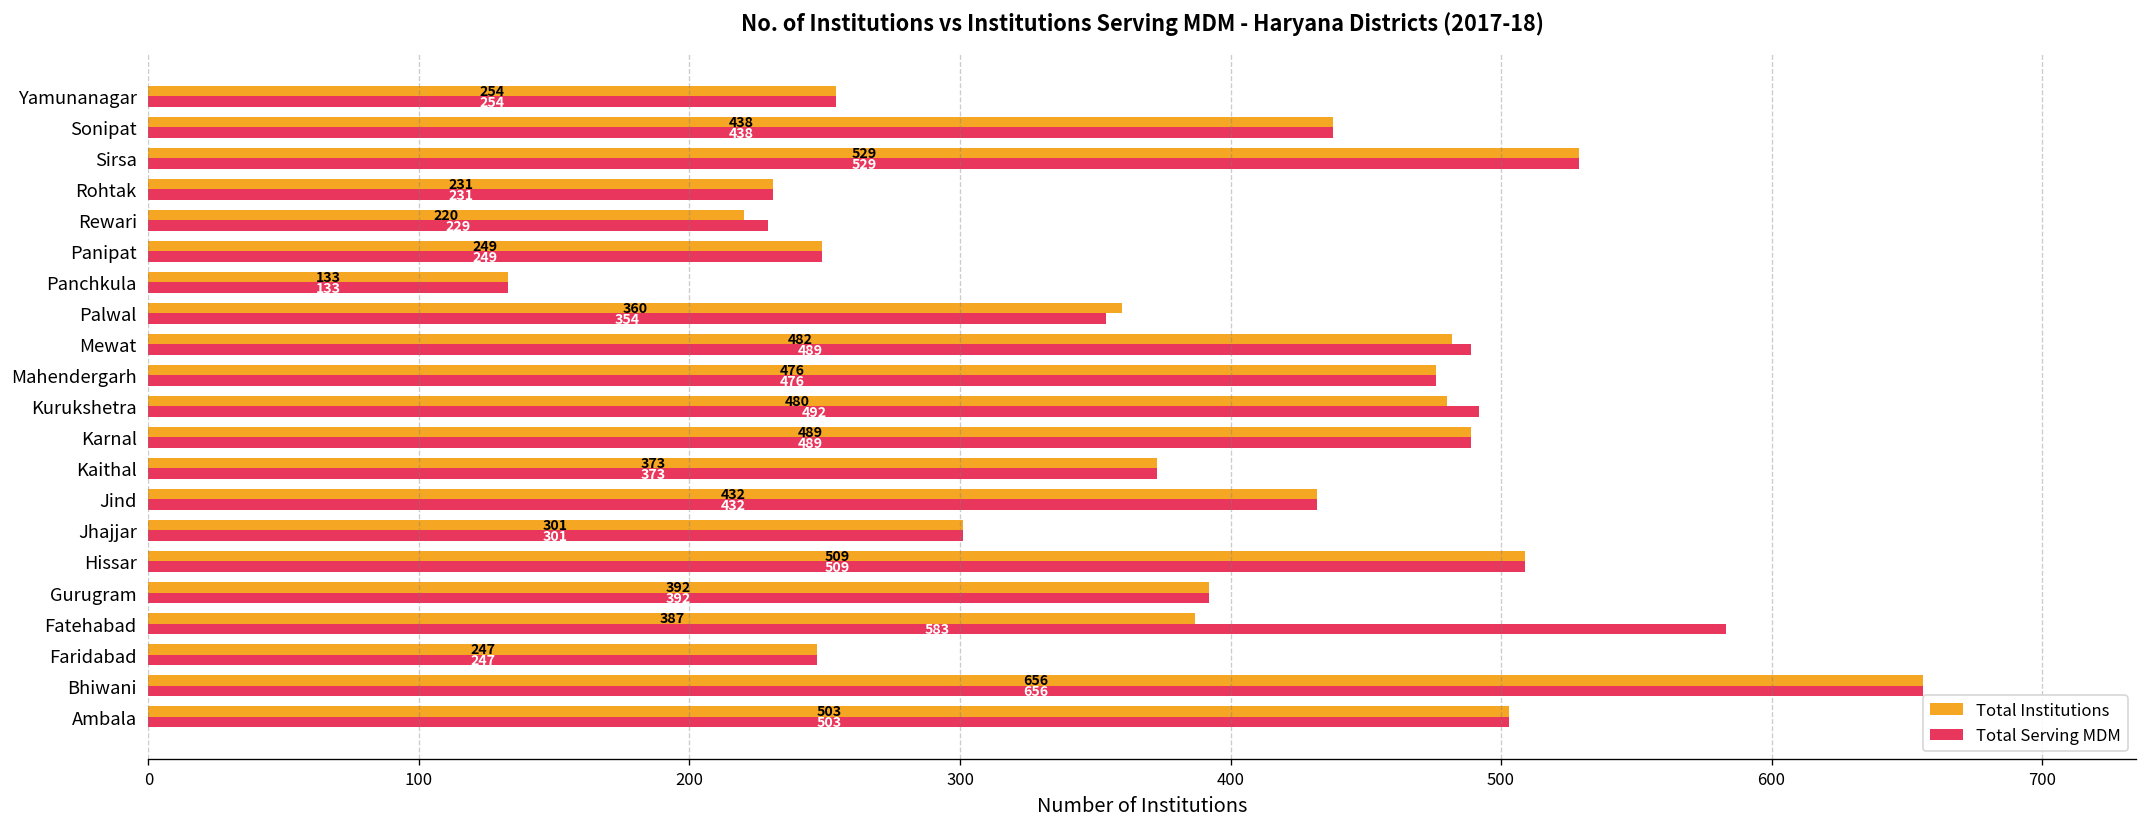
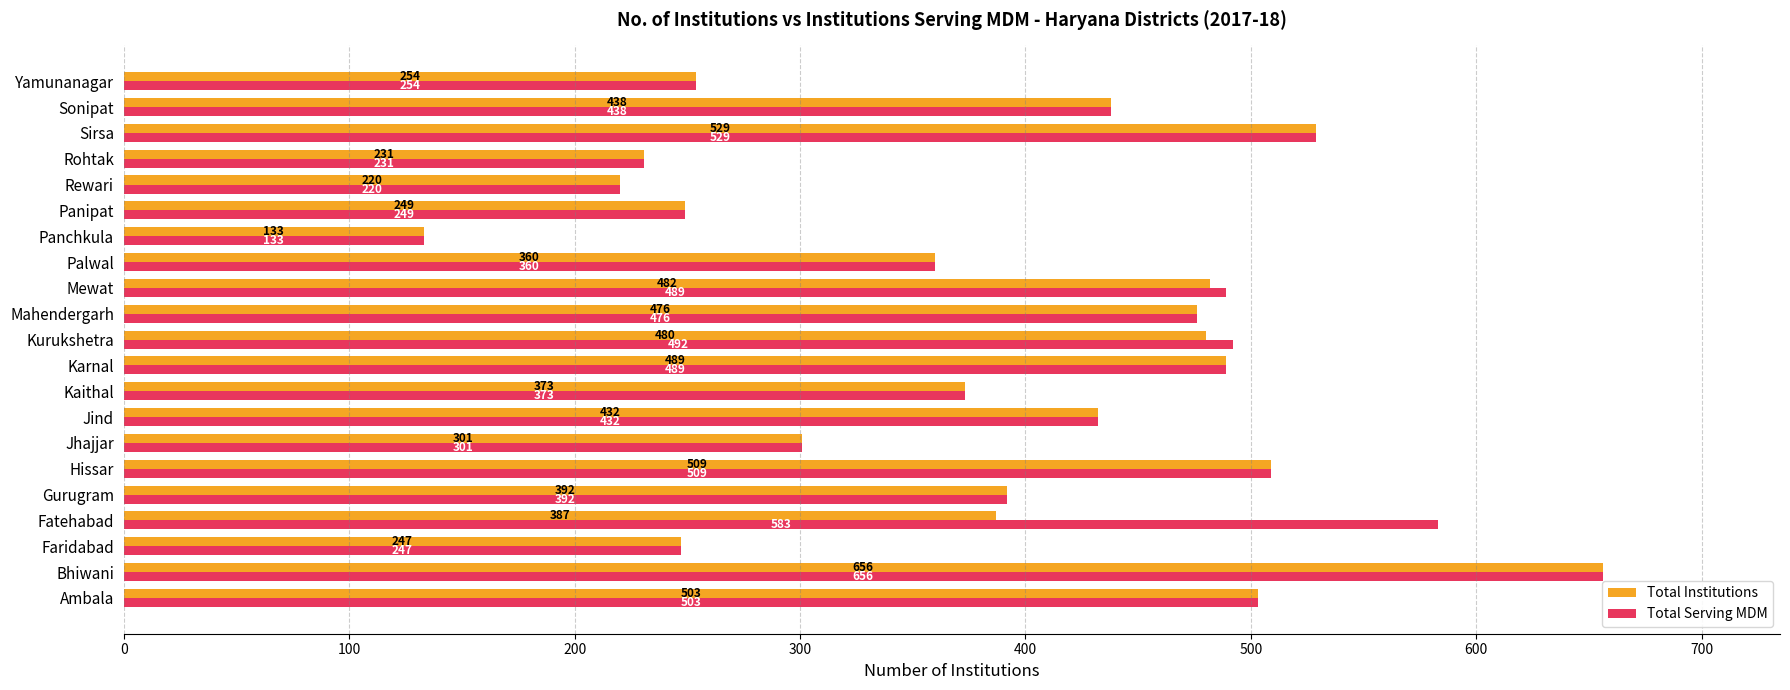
  {
    "Total Institutions": {
      "Kurukshetra": 480,
      "Fatehabad": 387
    },
    "Total Serving MDM": {
-     "Rewari": 229,
-     "Palwal": 354,
+     "Rewari": 220,
+     "Palwal": 360,
      "Kurukshetra": 492,
      "Fatehabad": 583
    }
  }
